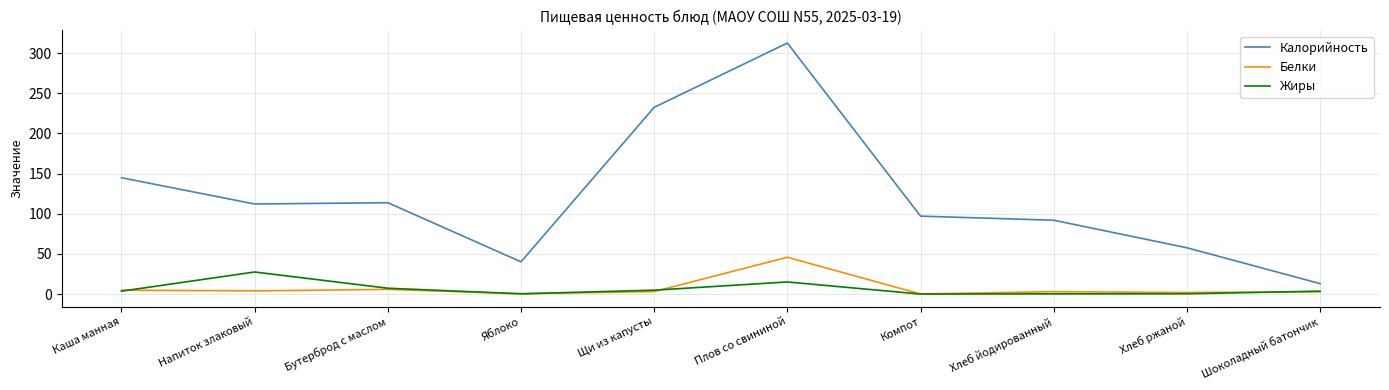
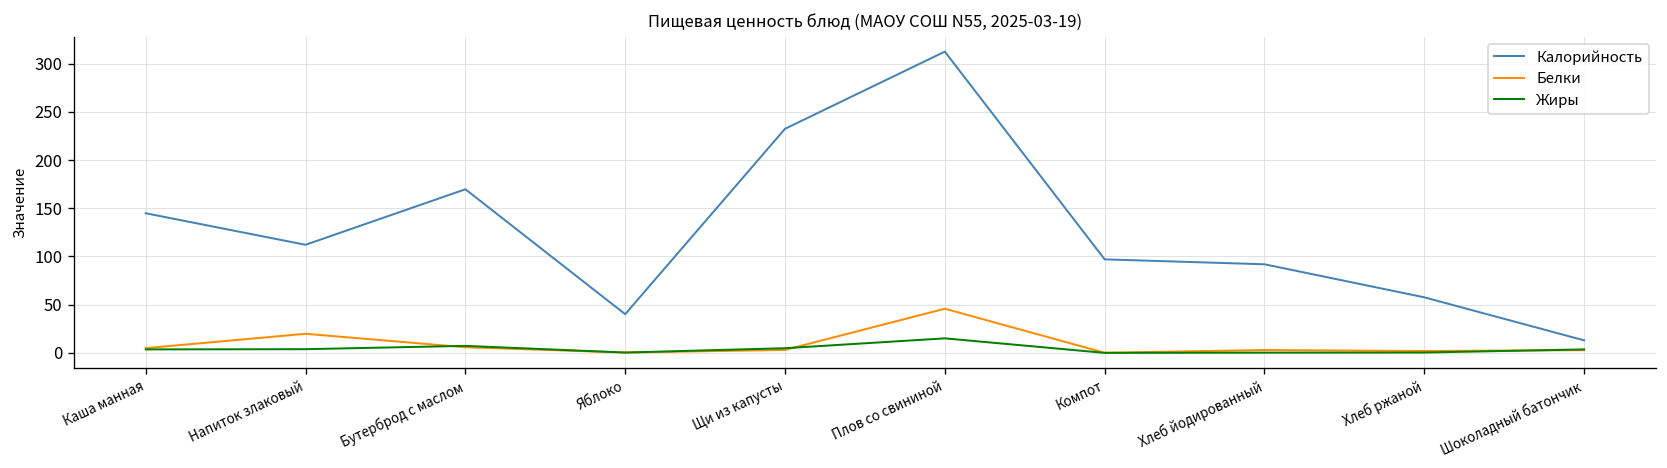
  {
    "Калорийность": {
      "Каша манная": 140,
      "Напиток злаковый": 110,
-     "Бутерброд с маслом": 110,
+     "Бутерброд с маслом": 170,
      "Яблоко": 40,
      "Щи из капусты": 230,
      "Плов со свининой": 310,
      "Компот": 100,
      "Хлеб йодированный": 90,
      "Хлеб ржаной": 60,
      "Шоколадный батончик": 10
    },
    "Белки": {
-     "Напиток злаковый": 0,
+     "Напиток злаковый": 20,
      "Плов со свининой": 50
    },
    "Жиры": {
-     "Напиток злаковый": 30,
+     "Напиток злаковый": 0,
      "Плов со свининой": 20
    }
  }
